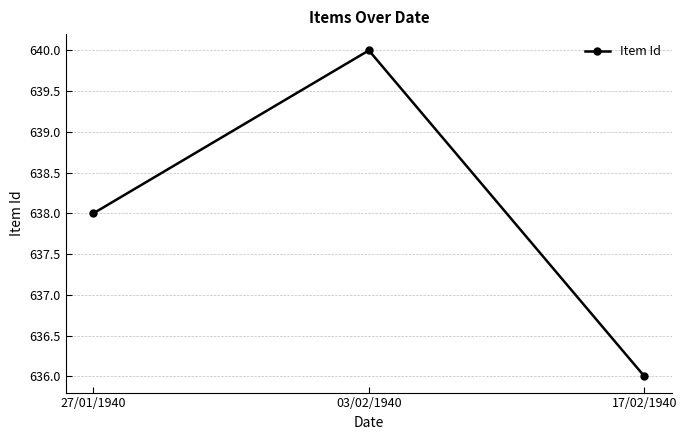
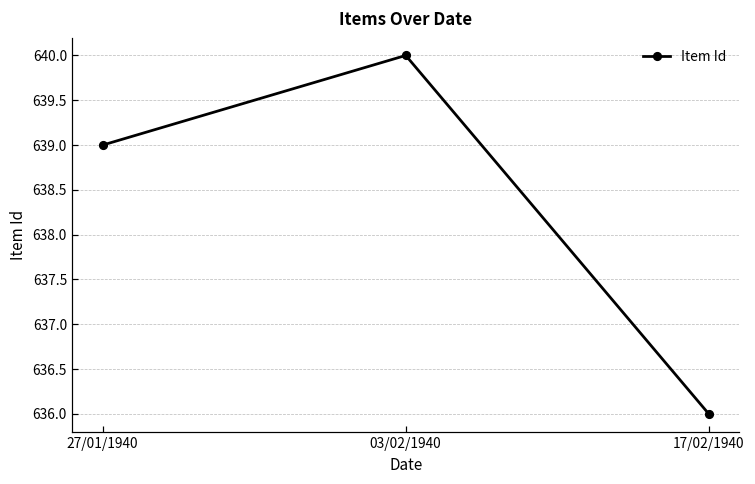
  {
-   "27/01/1940": 638,
+   "27/01/1940": 639,
    "03/02/1940": 640,
    "17/02/1940": 636
  }
